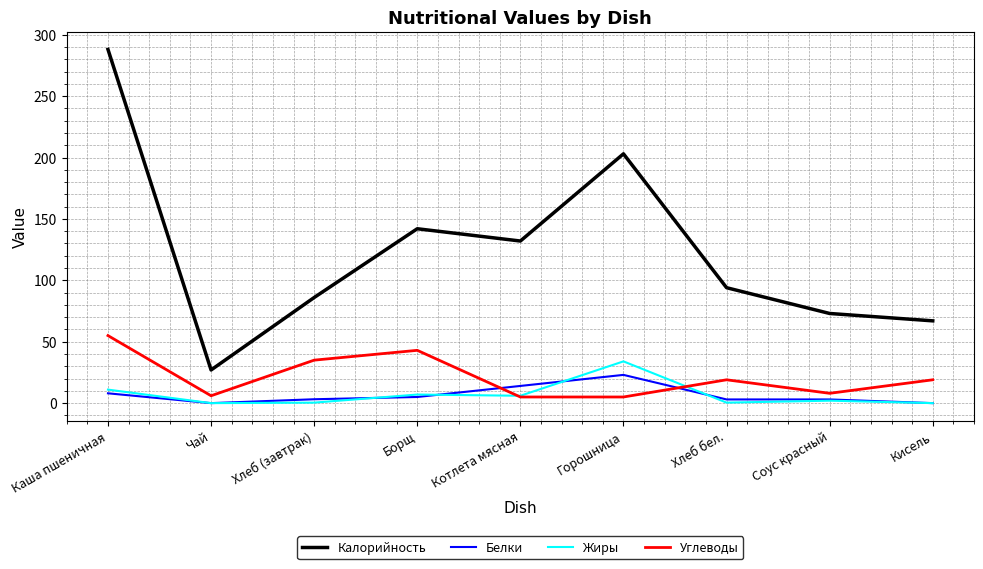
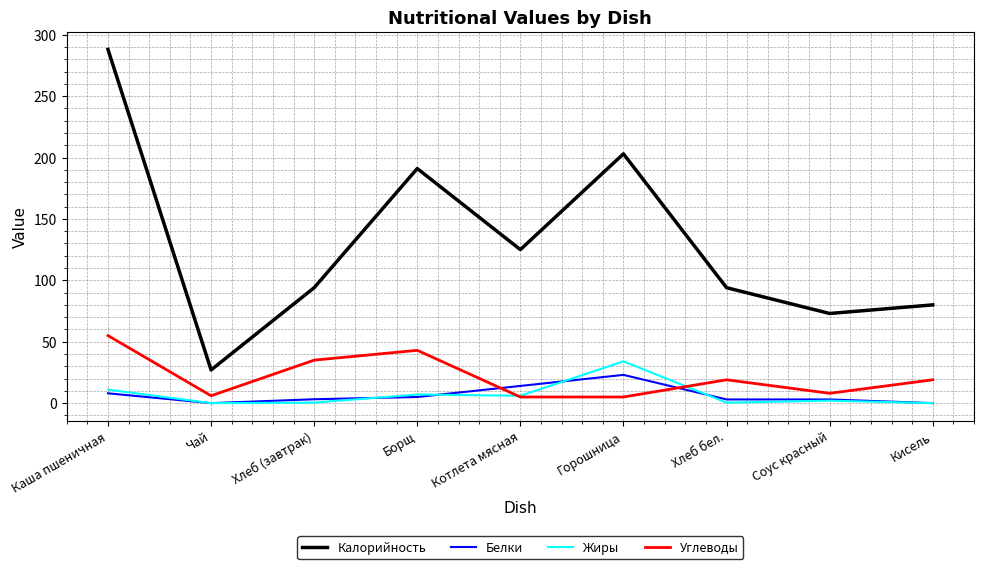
  {
    "Калорийность": {
      "Каша пшеничная": 288,
      "Чай": 27,
-     "Хлеб (завтрак)": 86,
-     "Борщ": 142,
-     "Котлета мясная": 132,
+     "Хлеб (завтрак)": 94,
+     "Борщ": 191,
+     "Котлета мясная": 125,
      "Горошница": 203,
      "Хлеб бел.": 94,
      "Соус красный": 73,
-     "Кисель": 67
+     "Кисель": 80
    },
    "Белки": {
      "Каша пшеничная": 8,
      "Хлеб (завтрак)": 3,
      "Котлета мясная": 14,
      "Горошница": 23,
      "Хлеб бел.": 3
    },
    "Жиры": {
      "Каша пшеничная": 11,
      "Хлеб (завтрак)": 0,
      "Горошница": 34,
      "Хлеб бел.": 0
    },
    "Углеводы": {
      "Каша пшеничная": 55,
      "Чай": 6,
      "Хлеб (завтрак)": 35,
      "Борщ": 43,
      "Горошница": 5,
      "Хлеб бел.": 19,
      "Соус красный": 8,
      "Кисель": 19
    }
  }
